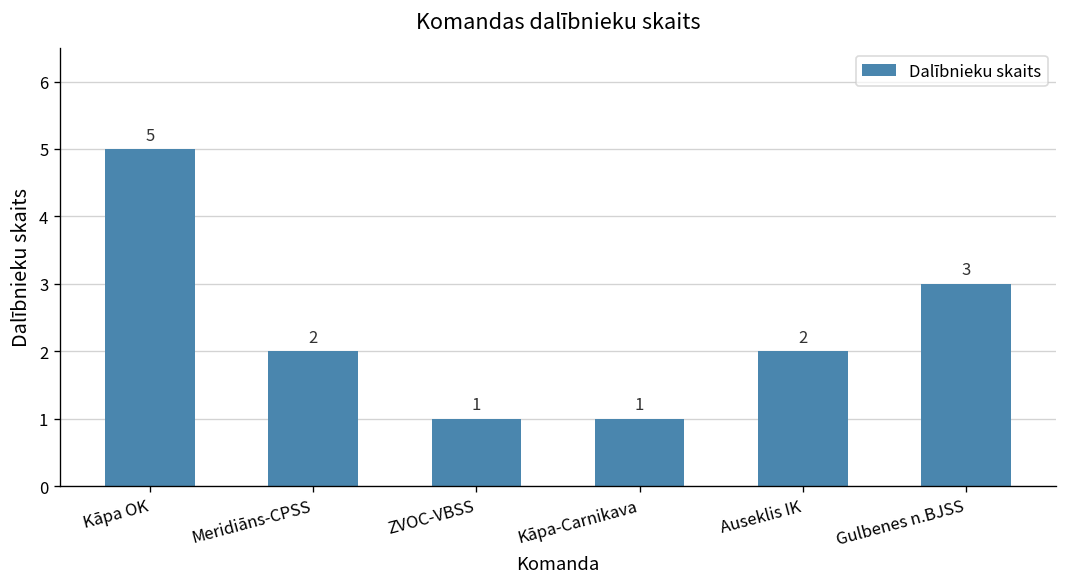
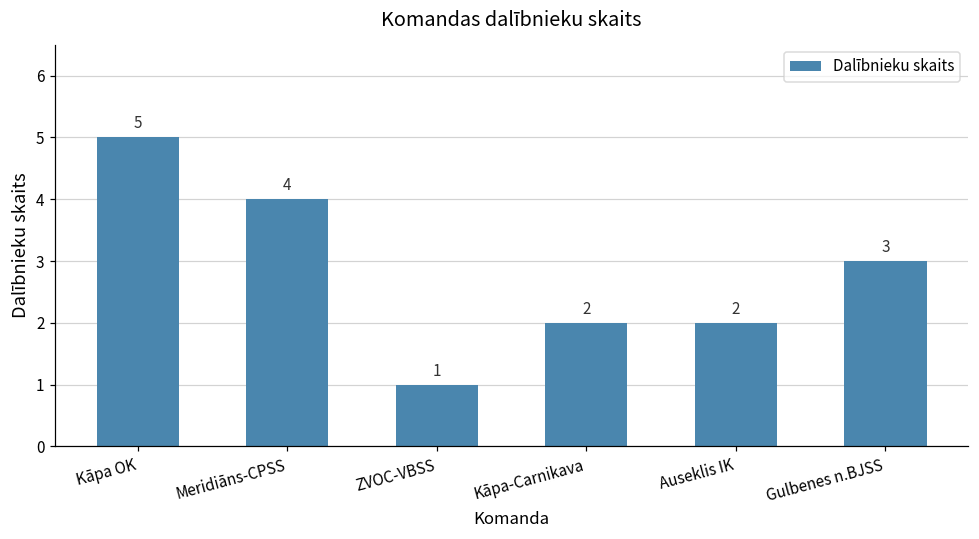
  {
    "Kāpa OK": 5,
-   "Meridiāns-CPSS": 2,
+   "Meridiāns-CPSS": 4,
    "ZVOC-VBSS": 1,
-   "Kāpa-Carnikava": 1,
+   "Kāpa-Carnikava": 2,
    "Auseklis IK": 2,
    "Gulbenes n.BJSS": 3
  }
